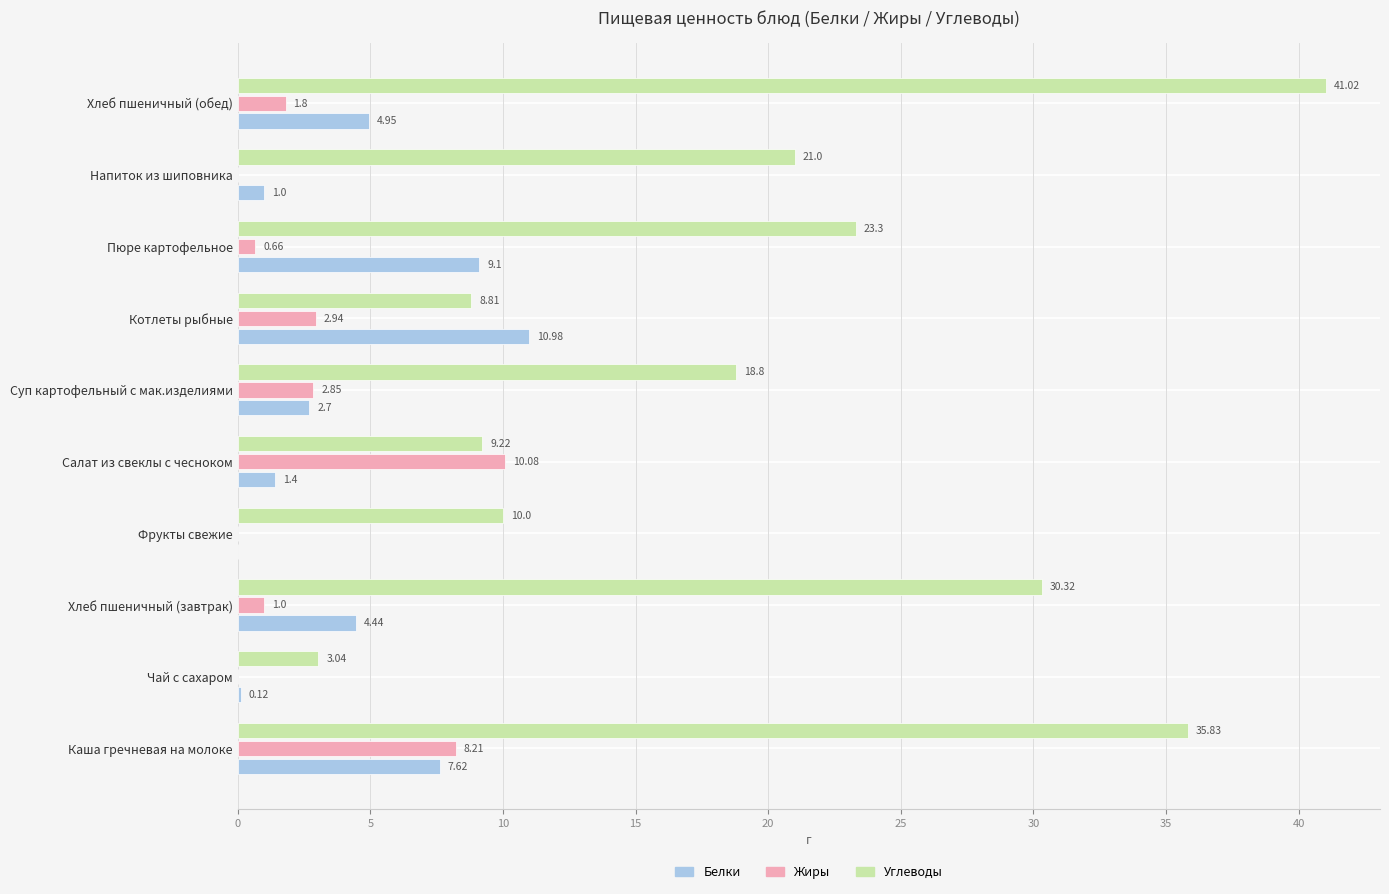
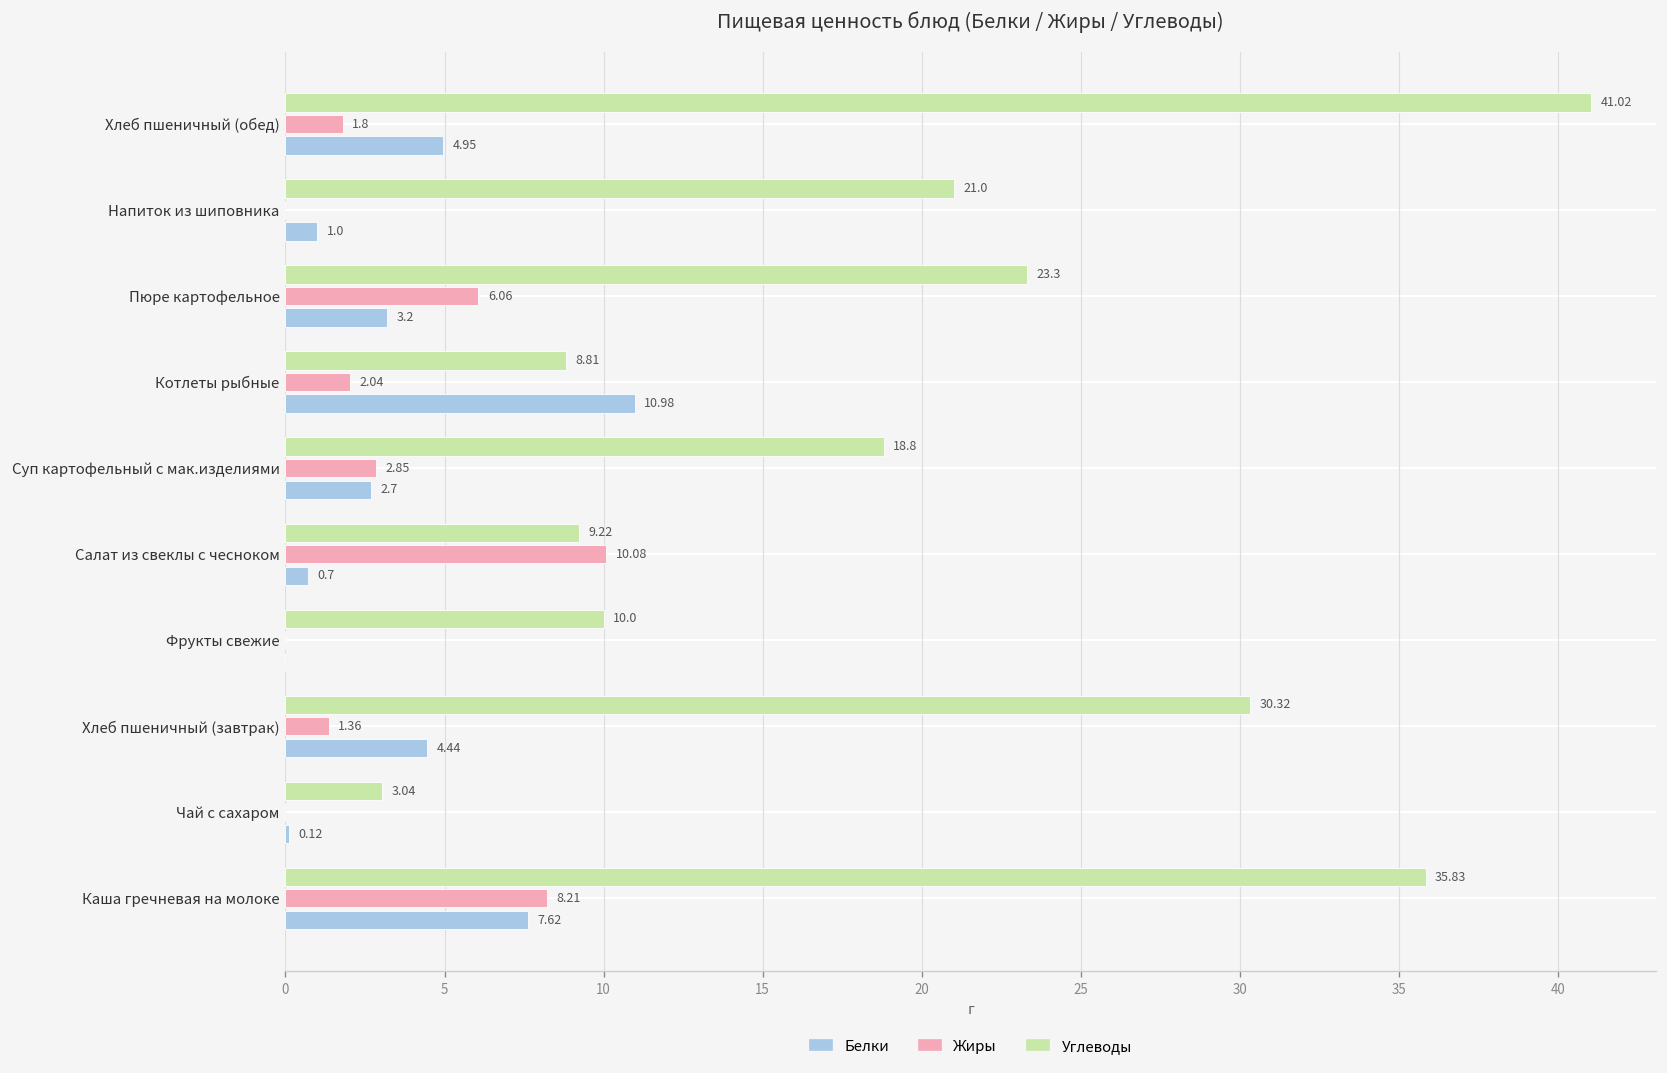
  {
    "Белки": {
      "Хлеб пшеничный (обед)": 4.95,
      "Напиток из шиповника": 1.0,
-     "Пюре картофельное": 9.1,
+     "Пюре картофельное": 3.2,
      "Котлеты рыбные": 10.98,
      "Суп картофельный с мак.изделиями": 2.7,
-     "Салат из свеклы с чесноком": 1.4,
+     "Салат из свеклы с чесноком": 0.7,
      "Хлеб пшеничный (завтрак)": 4.44,
      "Чай с сахаром": 0.12,
      "Каша гречневая на молоке": 7.62
    },
    "Жиры": {
      "Хлеб пшеничный (обед)": 1.8,
-     "Пюре картофельное": 0.66,
-     "Котлеты рыбные": 2.94,
+     "Пюре картофельное": 6.06,
+     "Котлеты рыбные": 2.04,
      "Суп картофельный с мак.изделиями": 2.85,
      "Салат из свеклы с чесноком": 10.08,
-     "Хлеб пшеничный (завтрак)": 1.0,
+     "Хлеб пшеничный (завтрак)": 1.36,
      "Каша гречневая на молоке": 8.21
    },
    "Углеводы": {
      "Хлеб пшеничный (обед)": 41.02,
      "Напиток из шиповника": 21.0,
      "Пюре картофельное": 23.3,
      "Котлеты рыбные": 8.81,
      "Суп картофельный с мак.изделиями": 18.8,
      "Салат из свеклы с чесноком": 9.22,
      "Фрукты свежие": 10.0,
      "Хлеб пшеничный (завтрак)": 30.32,
      "Чай с сахаром": 3.04,
      "Каша гречневая на молоке": 35.83
    }
  }
